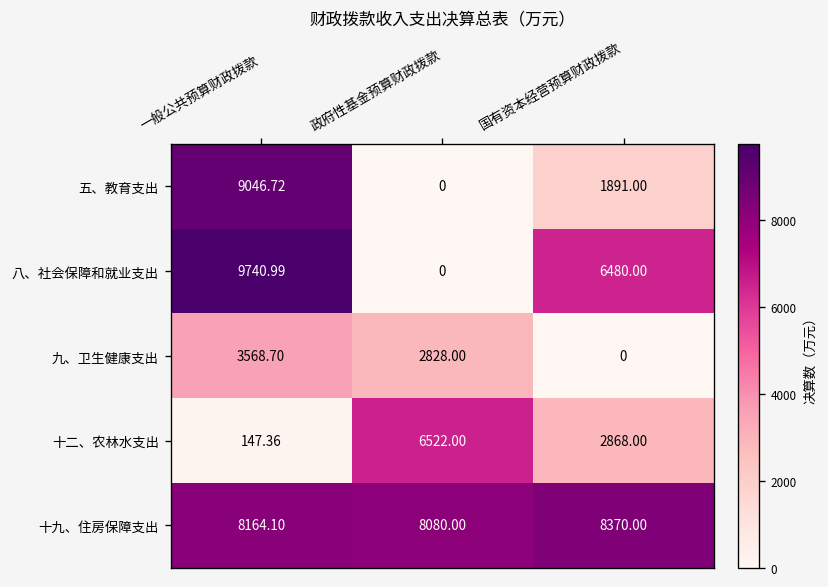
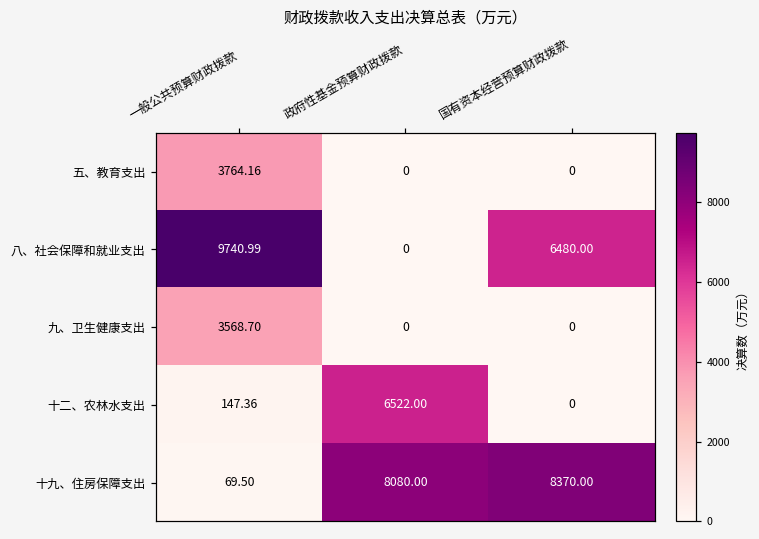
  {
    "五、教育支出": {
-     "一般公共预算财政拨款": 9046.72,
+     "一般公共预算财政拨款": 3764.16,
      "政府性基金预算财政拨款": 0,
-     "国有资本经营预算财政拨款": 1891.00
+     "国有资本经营预算财政拨款": 0
    },
    "八、社会保障和就业支出": {
      "一般公共预算财政拨款": 9740.99,
      "政府性基金预算财政拨款": 0,
      "国有资本经营预算财政拨款": 6480.00
    },
    "九、卫生健康支出": {
      "一般公共预算财政拨款": 3568.70,
-     "政府性基金预算财政拨款": 2828.00,
+     "政府性基金预算财政拨款": 0,
      "国有资本经营预算财政拨款": 0
    },
    "十二、农林水支出": {
      "一般公共预算财政拨款": 147.36,
      "政府性基金预算财政拨款": 6522.00,
-     "国有资本经营预算财政拨款": 2868.00
+     "国有资本经营预算财政拨款": 0
    },
    "十九、住房保障支出": {
-     "一般公共预算财政拨款": 8164.10,
+     "一般公共预算财政拨款": 69.50,
      "政府性基金预算财政拨款": 8080.00,
      "国有资本经营预算财政拨款": 8370.00
    }
  }
